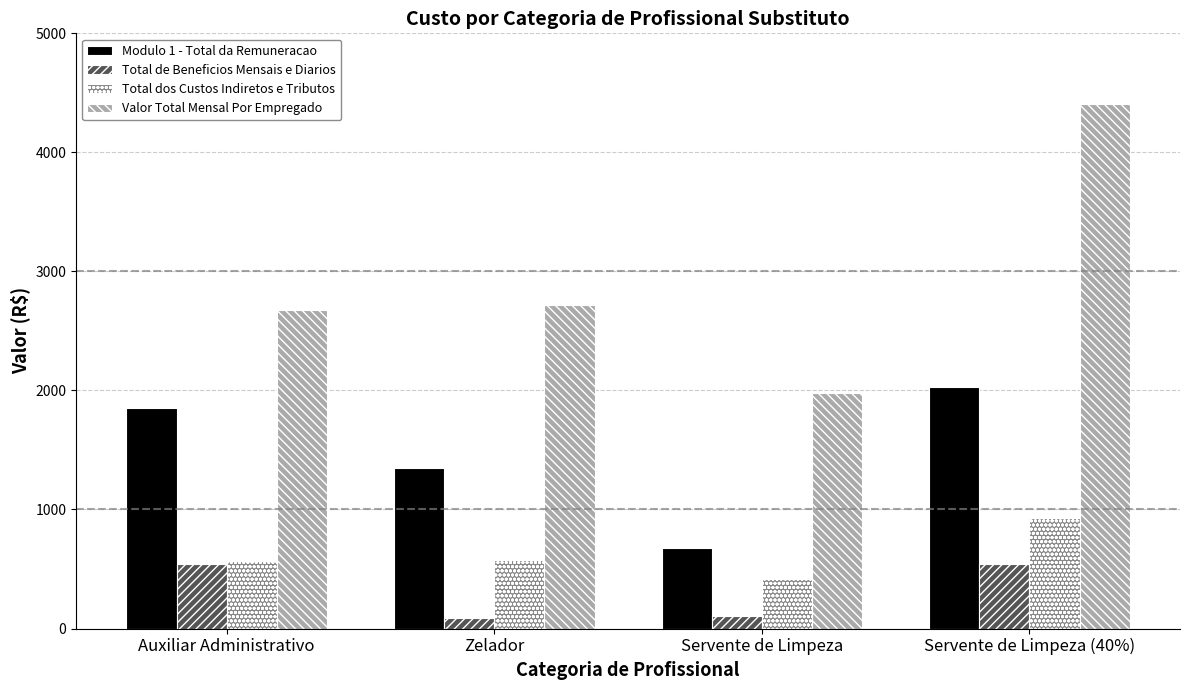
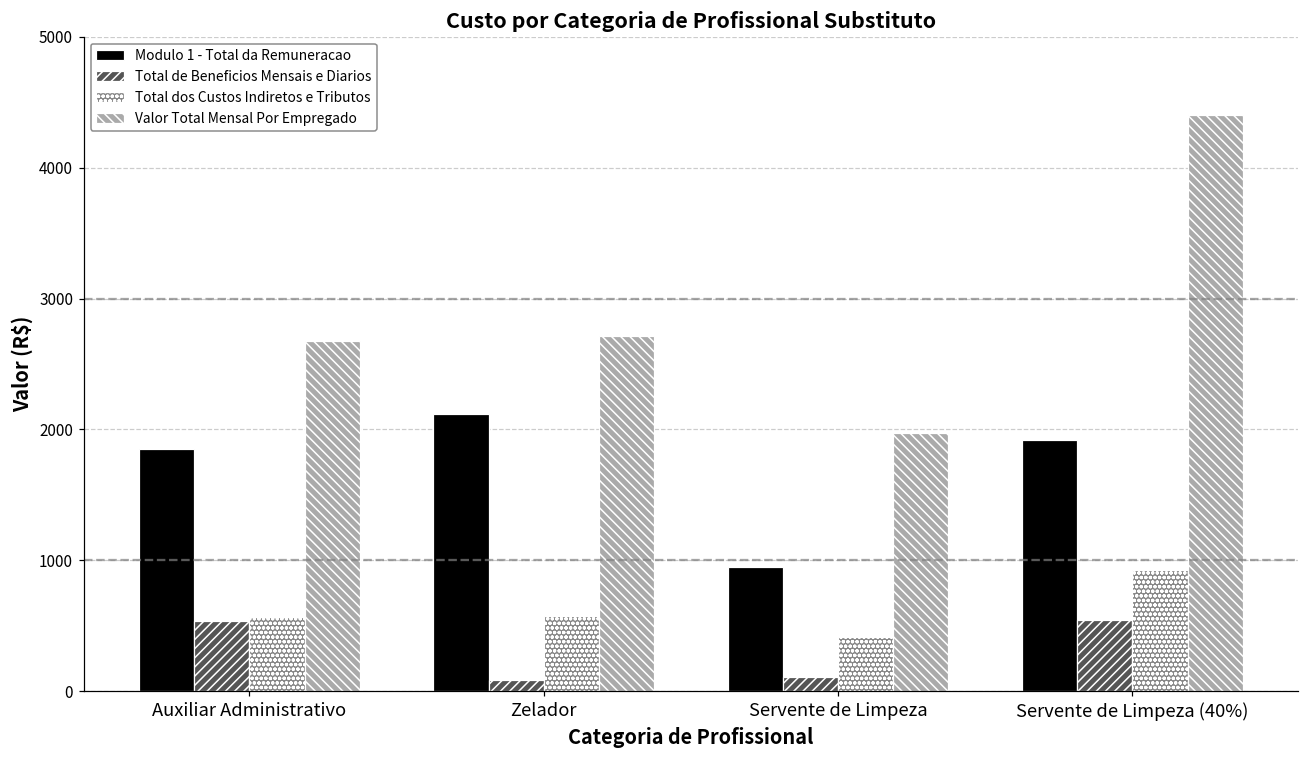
  {
    "Modulo 1 - Total da Remuneracao": {
      "Auxiliar Administrativo": 1850,
-     "Zelador": 1350,
-     "Servente de Limpeza": 680,
-     "Servente de Limpeza (40%)": 2030
+     "Zelador": 2120,
+     "Servente de Limpeza": 950,
+     "Servente de Limpeza (40%)": 1920
    },
    "Total de Beneficios Mensais e Diarios": {
      "Auxiliar Administrativo": 540,
      "Zelador": 80,
      "Servente de Limpeza": 110,
      "Servente de Limpeza (40%)": 540
    }
  }
